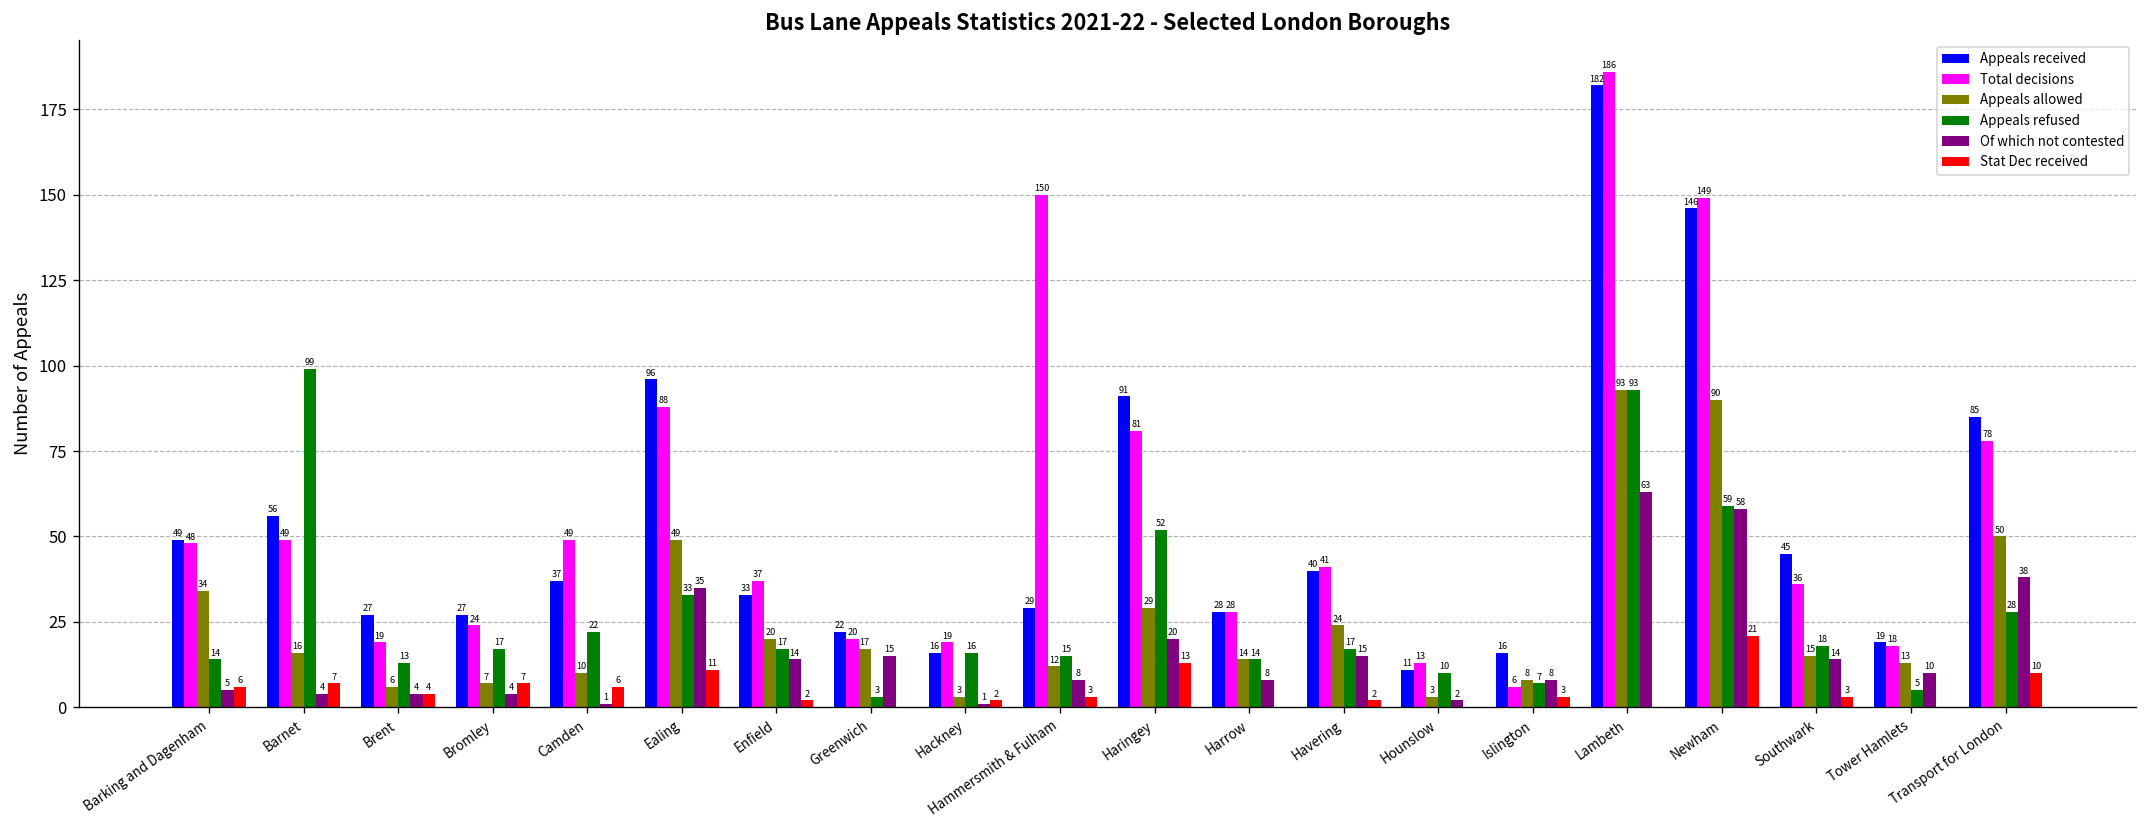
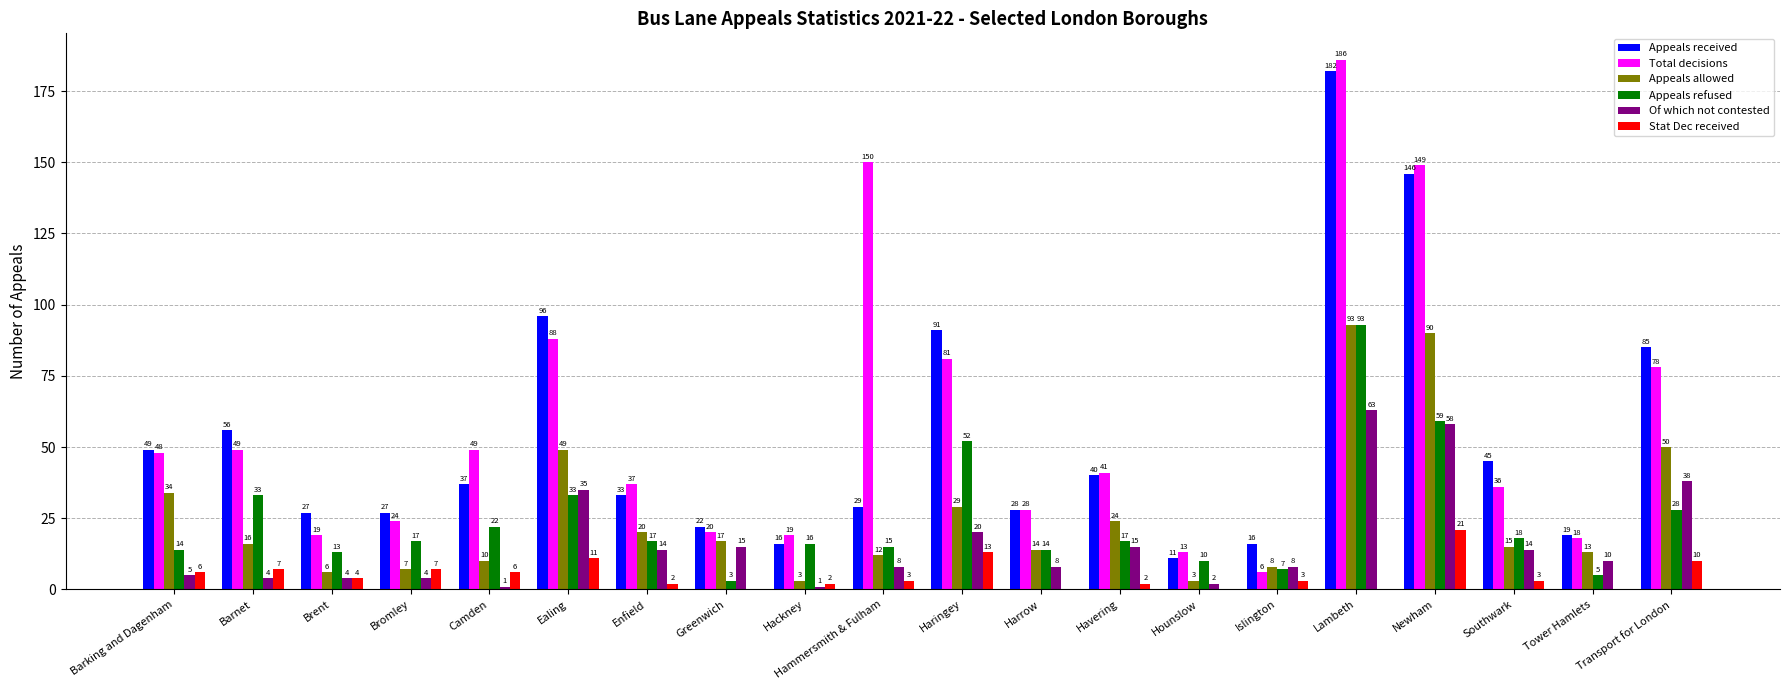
  {
    "Appeals received": {
      "Barking and Dagenham": 49,
      "Barnet": 56,
      "Brent": 27,
      "Bromley": 27,
      "Camden": 37,
      "Ealing": 96,
      "Enfield": 33,
      "Greenwich": 22,
      "Hackney": 16,
      "Hammersmith & Fulham": 29,
      "Haringey": 91,
      "Harrow": 28,
      "Havering": 40,
      "Hounslow": 11,
      "Islington": 16,
      "Lambeth": 182,
      "Newham": 146,
      "Southwark": 45,
      "Tower Hamlets": 19,
      "Transport for London": 85
    },
    "Total decisions": {
      "Barking and Dagenham": 48,
      "Barnet": 49,
      "Brent": 19,
      "Bromley": 24,
      "Camden": 49,
      "Ealing": 88,
      "Enfield": 37,
      "Greenwich": 20,
      "Hackney": 19,
      "Hammersmith & Fulham": 150,
      "Haringey": 81,
      "Harrow": 28,
      "Havering": 41,
      "Hounslow": 13,
      "Islington": 6,
      "Lambeth": 186,
      "Newham": 149,
      "Southwark": 36,
      "Tower Hamlets": 18,
      "Transport for London": 78
    },
    "Appeals allowed": {
      "Barking and Dagenham": 34,
      "Barnet": 16,
      "Brent": 6,
      "Bromley": 7,
      "Camden": 10,
      "Ealing": 49,
      "Enfield": 20,
      "Greenwich": 17,
      "Hackney": 3,
      "Hammersmith & Fulham": 12,
      "Haringey": 29,
      "Harrow": 14,
      "Havering": 24,
      "Hounslow": 3,
      "Islington": 8,
      "Lambeth": 93,
      "Newham": 90,
      "Southwark": 15,
      "Tower Hamlets": 13,
      "Transport for London": 50
    },
    "Appeals refused": {
      "Barking and Dagenham": 14,
-     "Barnet": 99,
+     "Barnet": 33,
      "Brent": 13,
      "Bromley": 17,
      "Camden": 22,
      "Ealing": 33,
      "Enfield": 17,
      "Greenwich": 3,
      "Hackney": 16,
      "Hammersmith & Fulham": 15,
      "Haringey": 52,
      "Harrow": 14,
      "Havering": 17,
      "Hounslow": 10,
      "Islington": 7,
      "Lambeth": 93,
      "Newham": 59,
      "Southwark": 18,
      "Tower Hamlets": 5,
      "Transport for London": 28
    },
    "Of which not contested": {
      "Barking and Dagenham": 5,
      "Barnet": 4,
      "Brent": 4,
      "Bromley": 4,
      "Camden": 1,
      "Ealing": 35,
      "Enfield": 14,
      "Greenwich": 15,
      "Hackney": 1,
      "Hammersmith & Fulham": 8,
      "Haringey": 20,
      "Harrow": 8,
      "Havering": 15,
      "Hounslow": 2,
      "Islington": 8,
      "Lambeth": 63,
      "Newham": 58,
      "Southwark": 14,
      "Tower Hamlets": 10,
      "Transport for London": 38
    },
    "Stat Dec received": {
      "Barking and Dagenham": 6,
      "Barnet": 7,
      "Brent": 4,
      "Bromley": 7,
      "Camden": 6,
      "Ealing": 11,
      "Enfield": 2,
      "Hackney": 2,
      "Hammersmith & Fulham": 3,
      "Haringey": 13,
      "Havering": 2,
      "Islington": 3,
      "Newham": 21,
      "Southwark": 3,
      "Transport for London": 10
    }
  }
